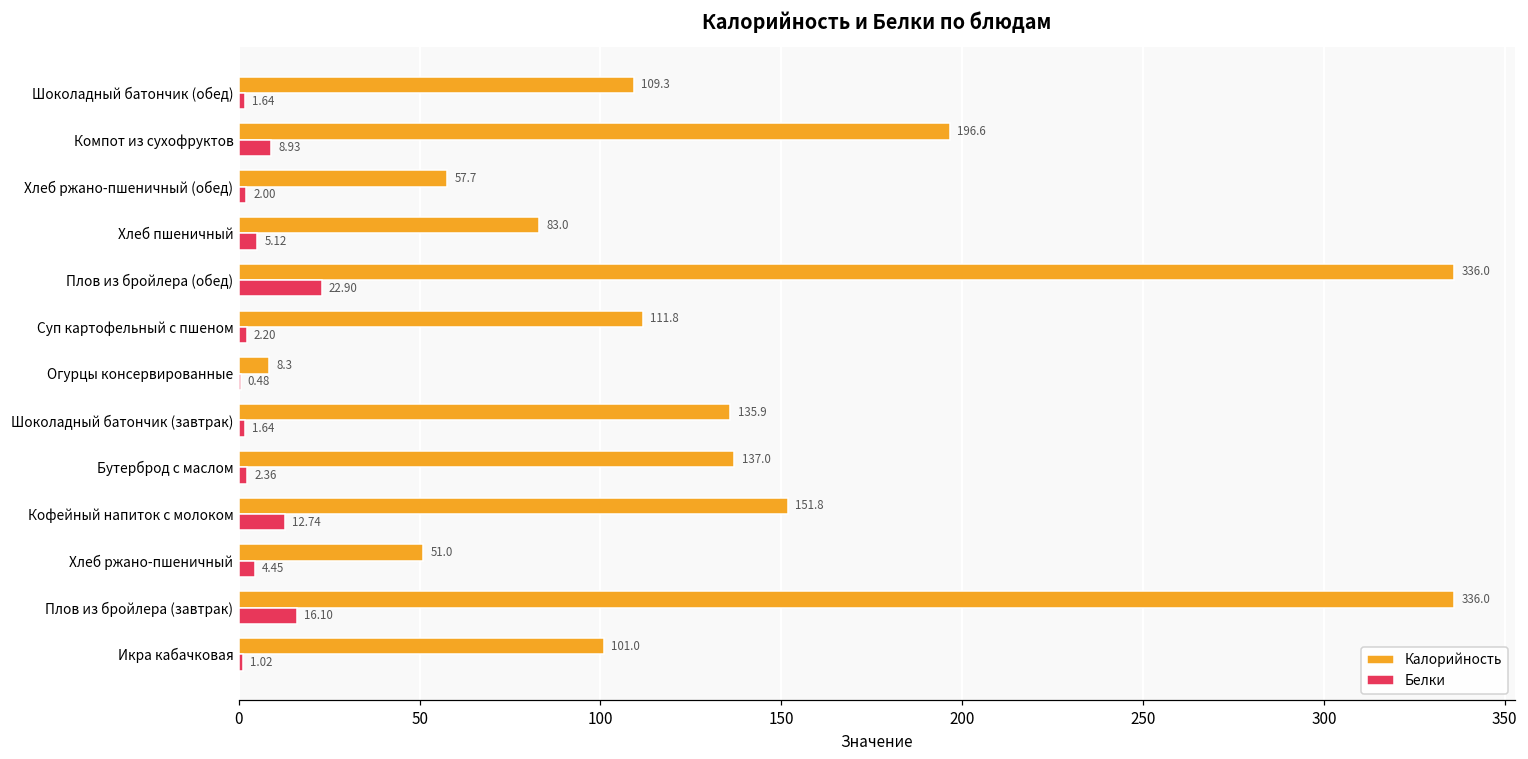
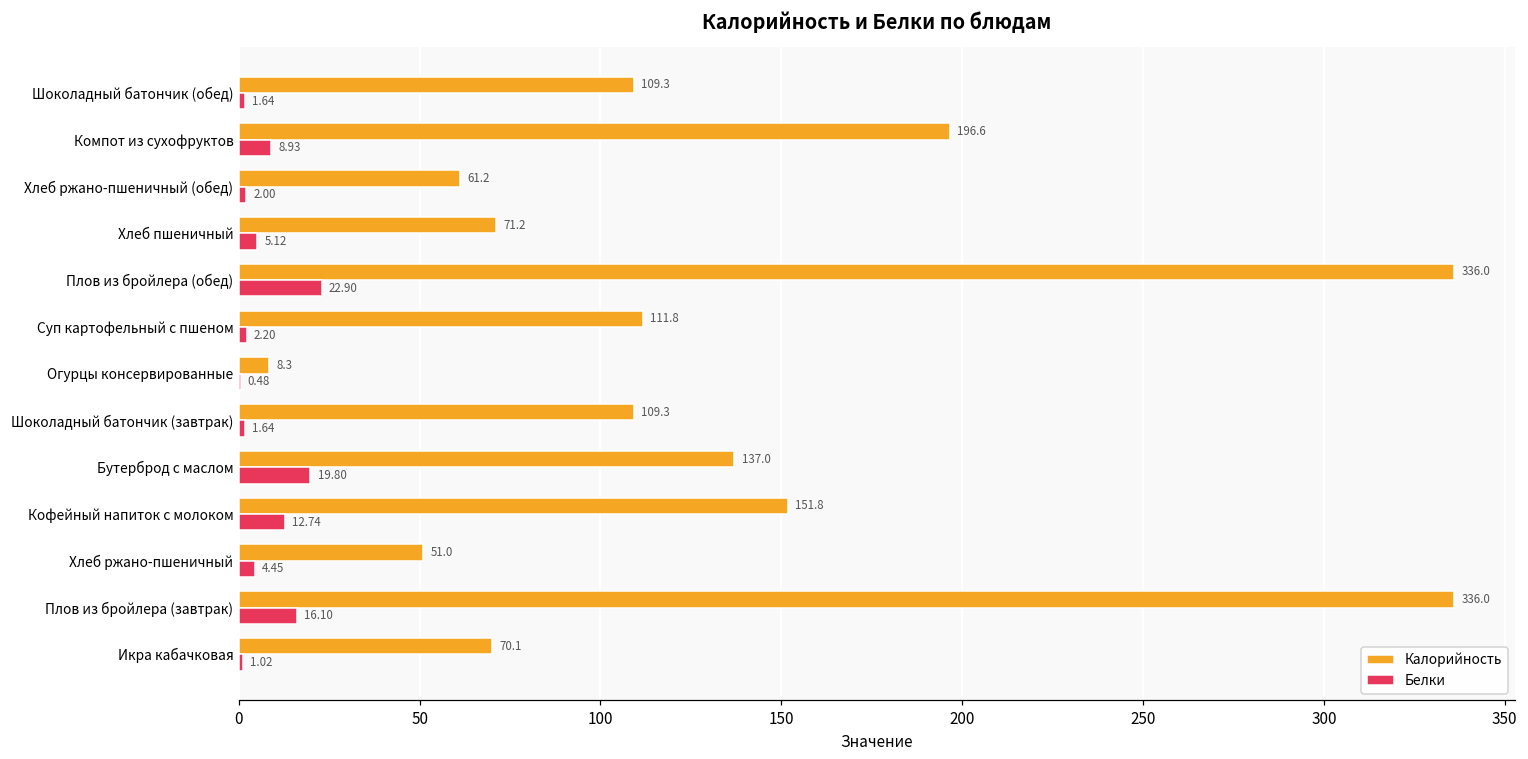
  {
    "Калорийность": {
      "Шоколадный батончик (обед)": 109.3,
      "Компот из сухофруктов": 196.6,
-     "Хлеб ржано-пшеничный (обед)": 57.7,
-     "Хлеб пшеничный": 83.0,
+     "Хлеб ржано-пшеничный (обед)": 61.2,
+     "Хлеб пшеничный": 71.2,
      "Плов из бройлера (обед)": 336.0,
      "Суп картофельный с пшеном": 111.8,
      "Огурцы консервированные": 8.3,
-     "Шоколадный батончик (завтрак)": 135.9,
+     "Шоколадный батончик (завтрак)": 109.3,
      "Бутерброд с маслом": 137.0,
      "Кофейный напиток с молоком": 151.8,
      "Хлеб ржано-пшеничный": 51.0,
      "Плов из бройлера (завтрак)": 336.0,
-     "Икра кабачковая": 101.0
+     "Икра кабачковая": 70.1
    },
    "Белки": {
      "Шоколадный батончик (обед)": 1.64,
      "Компот из сухофруктов": 8.93,
      "Хлеб ржано-пшеничный (обед)": 2.00,
      "Хлеб пшеничный": 5.12,
      "Плов из бройлера (обед)": 22.90,
      "Суп картофельный с пшеном": 2.20,
      "Огурцы консервированные": 0.48,
      "Шоколадный батончик (завтрак)": 1.64,
-     "Бутерброд с маслом": 2.36,
+     "Бутерброд с маслом": 19.80,
      "Кофейный напиток с молоком": 12.74,
      "Хлеб ржано-пшеничный": 4.45,
      "Плов из бройлера (завтрак)": 16.10,
      "Икра кабачковая": 1.02
    }
  }
